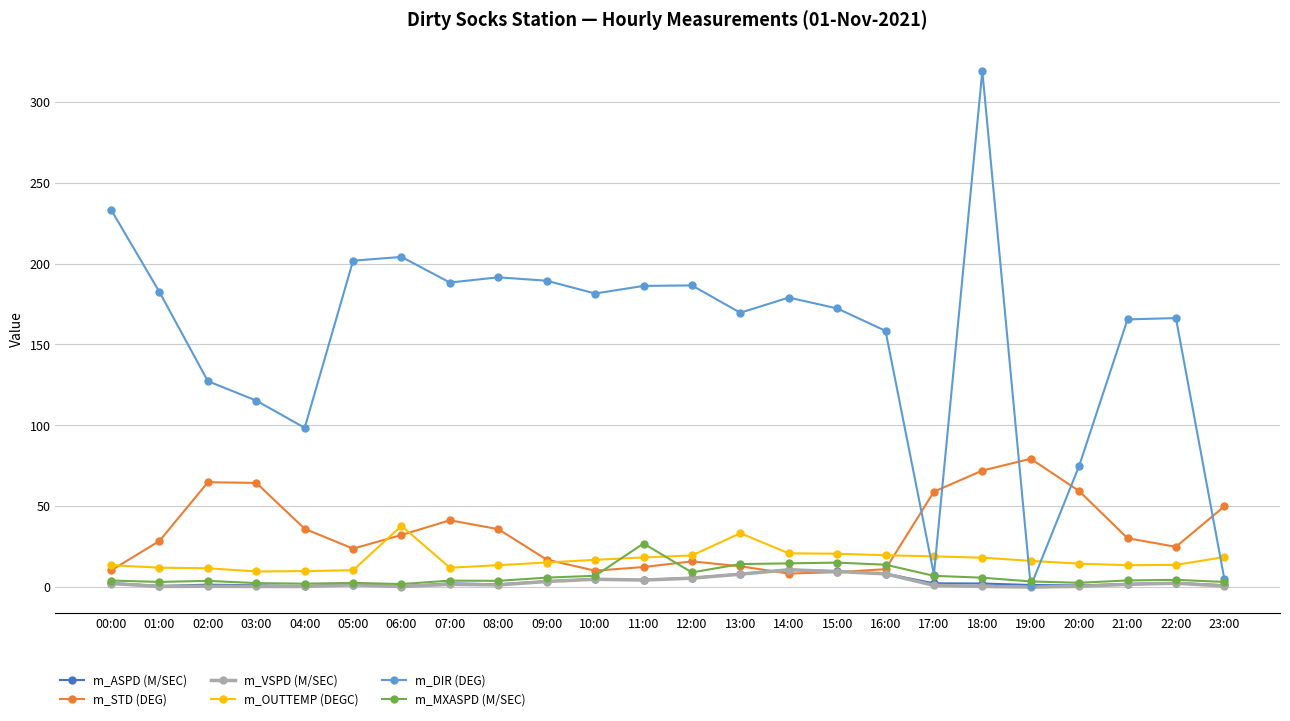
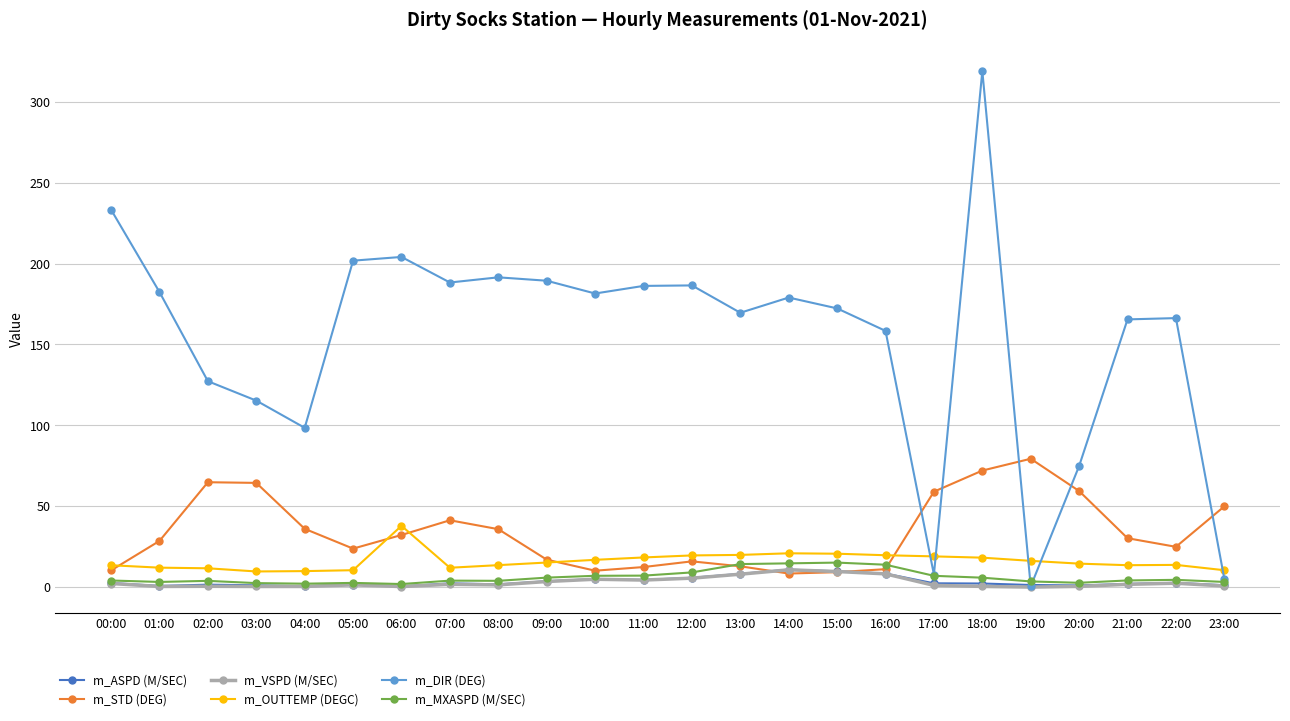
  {
    "m_STD (DEG)": {
      "00:00": 10,
      "01:00": 29,
      "02:00": 65,
      "03:00": 64,
      "04:00": 36,
      "05:00": 24,
      "06:00": 32,
      "07:00": 41,
      "08:00": 36,
      "09:00": 17,
      "10:00": 10,
      "11:00": 12,
      "12:00": 16,
      "14:00": 8,
      "16:00": 11,
      "17:00": 59,
      "18:00": 72,
      "19:00": 79,
      "20:00": 59,
      "21:00": 30,
      "22:00": 25,
      "23:00": 50
    },
    "m_VSPD (M/SEC)": {
      "18:00": 0
    },
    "m_OUTTEMP (DEGC)": {
      "00:00": 14,
      "01:00": 12,
      "02:00": 12,
      "03:00": 10,
      "04:00": 10,
      "05:00": 10,
      "06:00": 38,
      "07:00": 12,
      "08:00": 14,
      "09:00": 15,
      "10:00": 17,
      "11:00": 18,
      "12:00": 20,
-     "13:00": 33,
+     "13:00": 20,
      "14:00": 21,
      "15:00": 21,
      "16:00": 20,
      "17:00": 19,
      "18:00": 18,
      "19:00": 16,
      "20:00": 15,
      "21:00": 14,
      "22:00": 14,
-     "23:00": 19
+     "23:00": 10
    },
    "m_MXASPD (M/SEC)": {
      "01:00": 3,
      "02:00": 4,
      "04:00": 2,
      "07:00": 4,
      "08:00": 4,
      "09:00": 6,
      "10:00": 7,
-     "11:00": 27,
+     "11:00": 7,
      "12:00": 9,
      "14:00": 15,
      "15:00": 15,
      "16:00": 14,
      "18:00": 6,
      "19:00": 4,
      "20:00": 3,
      "21:00": 4,
      "22:00": 5,
      "23:00": 3
    }
  }
